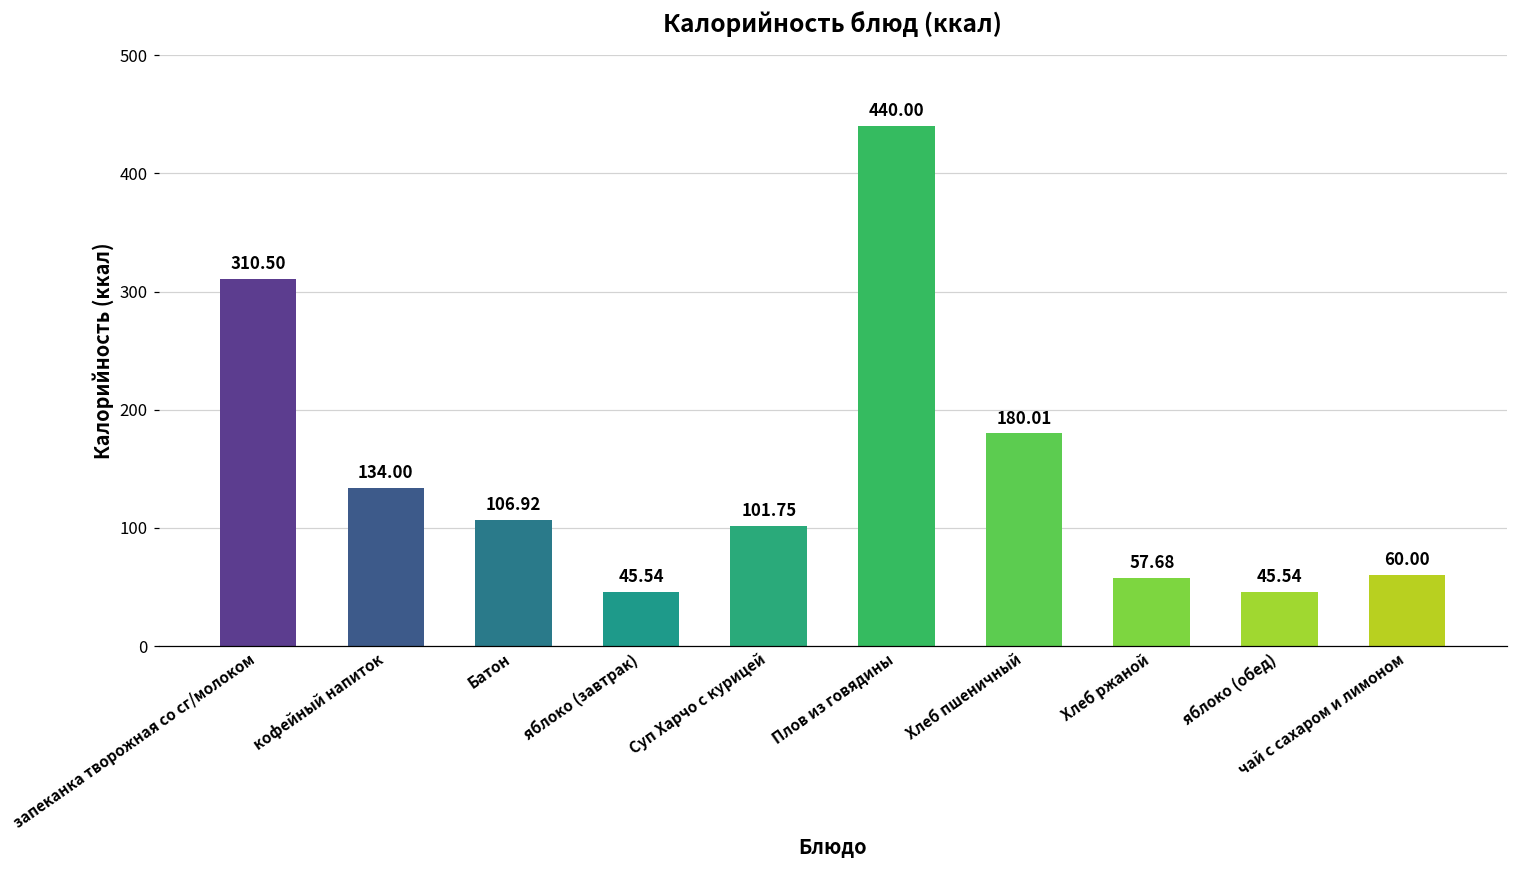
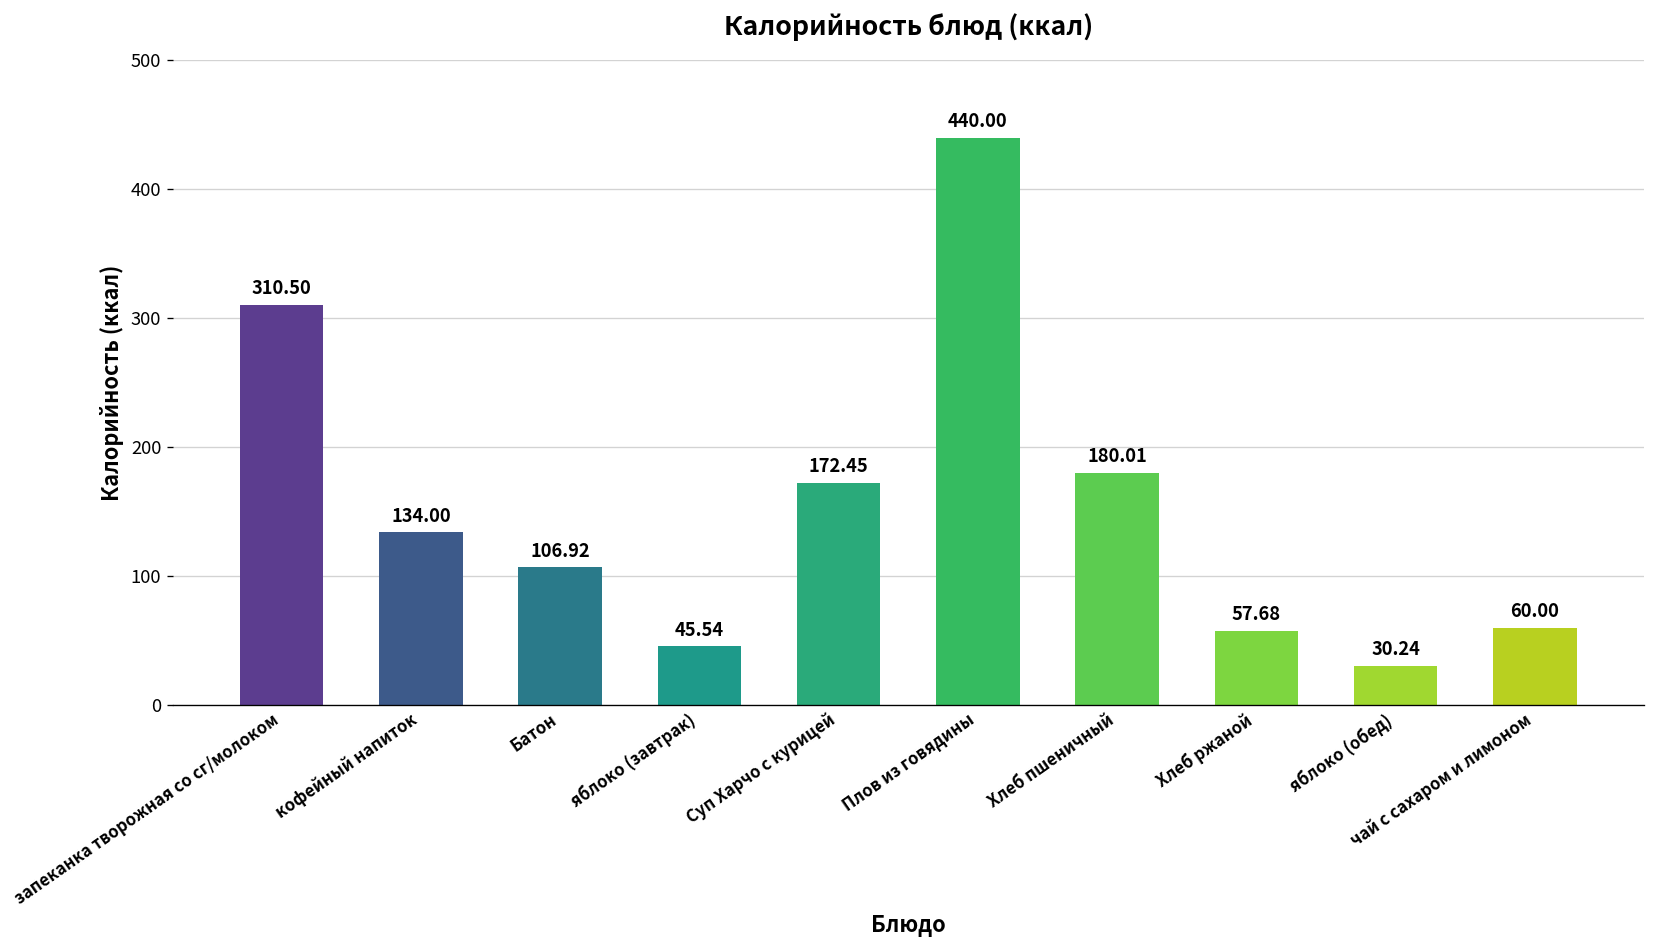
  {
    "запеканка творожная со сг/молоком": 310.50,
    "кофейный напиток": 134.00,
    "Батон": 106.92,
    "яблоко (завтрак)": 45.54,
-   "Суп Харчо с курицей": 101.75,
+   "Суп Харчо с курицей": 172.45,
    "Плов из говядины": 440.00,
    "Хлеб пшеничный": 180.01,
    "Хлеб ржаной": 57.68,
-   "яблоко (обед)": 45.54,
+   "яблоко (обед)": 30.24,
    "чай с сахаром и лимоном": 60.00
  }
